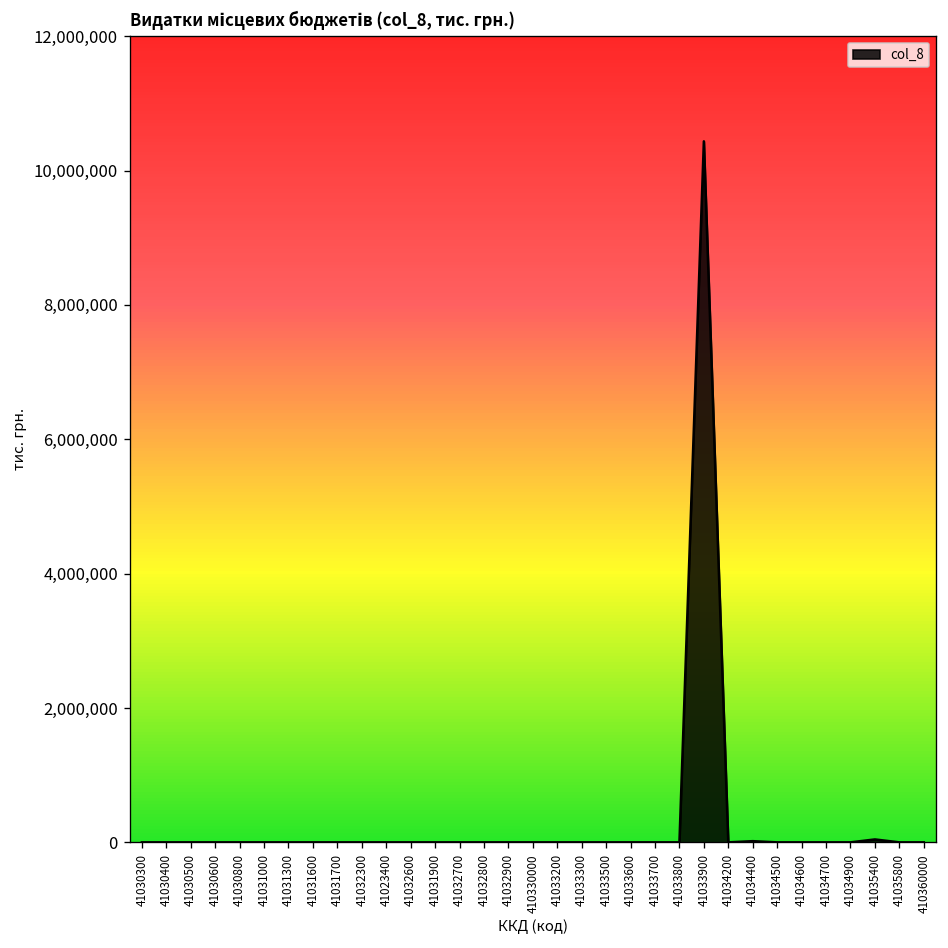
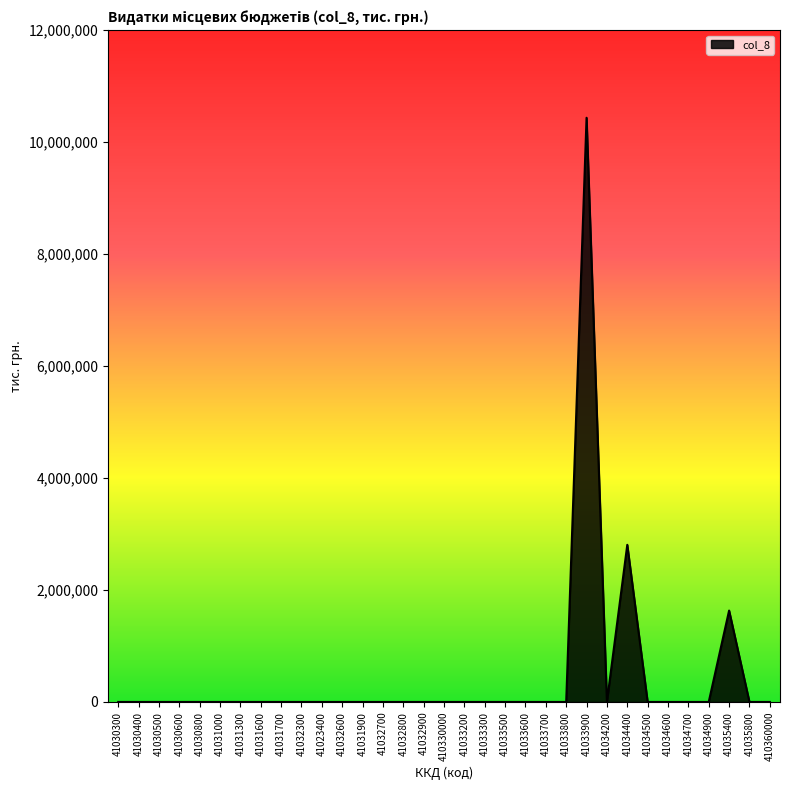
  {
    "41030300": "0",
    "41030400": "0",
    "41030500": "0",
    "41030600": "0",
    "41030800": "0",
    "41031000": "0",
    "41031300": "0",
    "41031600": "0",
    "41031700": "0",
    "41032300": "0",
    "41023400": "0",
    "41032600": "0",
    "41031900": "0",
    "41032700": "0",
    "41032800": "0",
    "41032900": "0",
    "410330000": "0",
    "41033200": "0",
    "41033300": "0",
    "41033500": "0",
    "41033600": "0",
    "41033700": "0",
    "41033800": "0",
    "41033900": "10,400,000",
    "41034200": "0",
-   "41034400": "0",
+   "41034400": "2,800,000",
    "41034500": "0",
    "41034600": "0",
    "41034700": "0",
    "41034900": "0",
-   "41035400": "0",
+   "41035400": "1,600,000",
    "41035800": "0",
    "410360000": "0"
  }
